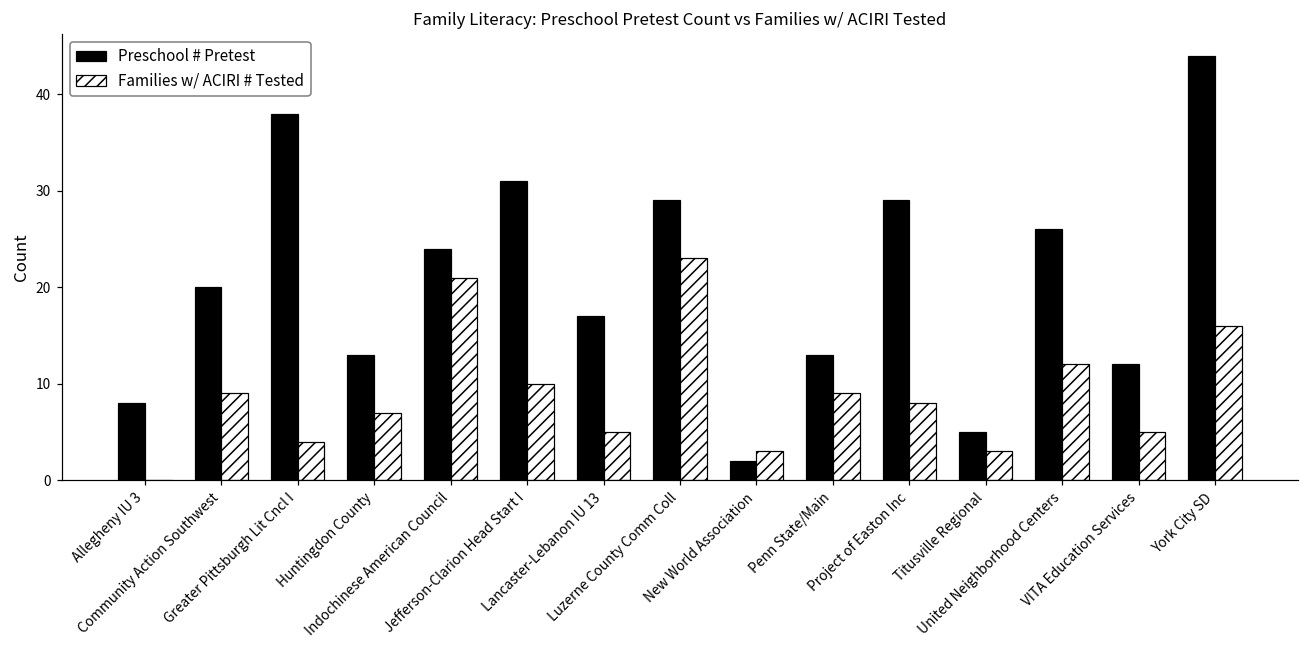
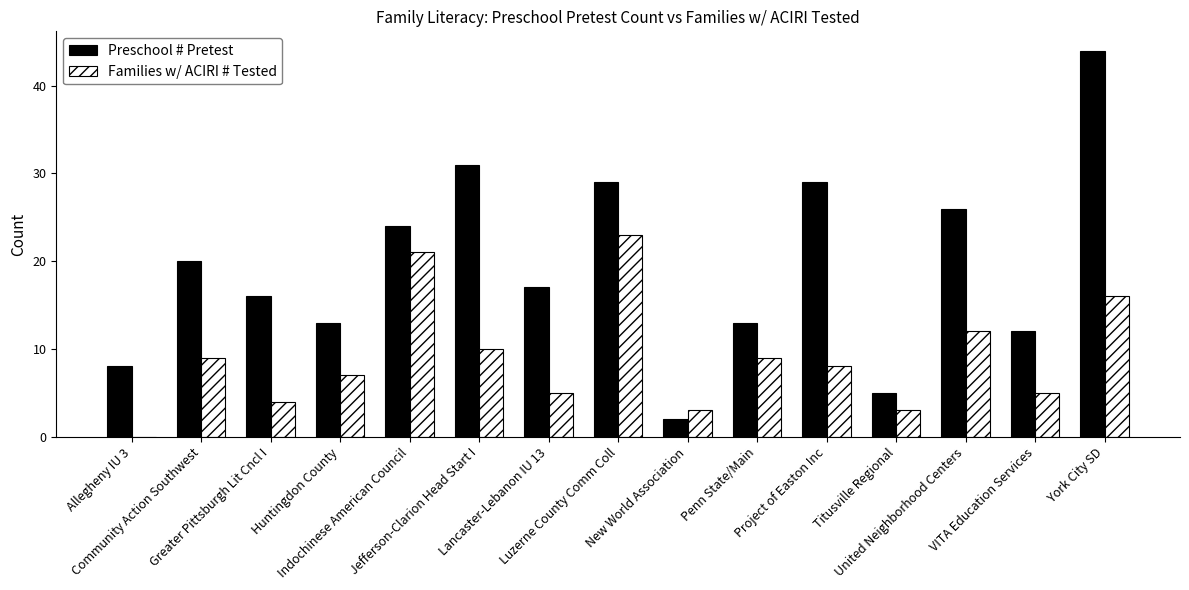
  {
    "Preschool # Pretest": {
      "Allegheny IU 3": 8,
      "Community Action Southwest": 20,
-     "Greater Pittsburgh Lit Cncl I": 38,
+     "Greater Pittsburgh Lit Cncl I": 16,
      "Huntingdon County": 13,
      "Indochinese American Council": 24,
      "Jefferson-Clarion Head Start I": 31,
      "Lancaster-Lebanon IU 13": 17,
      "Luzerne County Comm Coll": 29,
      "New World Association": 2,
      "Penn State/Main": 13,
      "Project of Easton Inc": 29,
      "Titusville Regional": 5,
      "United Neighborhood Centers": 26,
      "VITA Education Services": 12,
      "York City SD": 44
    },
    "Families w/ ACIRI # Tested": {
      "Allegheny IU 3": 0,
      "Community Action Southwest": 9,
      "Greater Pittsburgh Lit Cncl I": 4,
      "Huntingdon County": 7,
      "Indochinese American Council": 21,
      "Jefferson-Clarion Head Start I": 10,
      "Lancaster-Lebanon IU 13": 5,
      "Luzerne County Comm Coll": 23,
      "New World Association": 3,
      "Penn State/Main": 9,
      "Project of Easton Inc": 8,
      "Titusville Regional": 3,
      "United Neighborhood Centers": 12,
      "VITA Education Services": 5,
      "York City SD": 16
    }
  }
